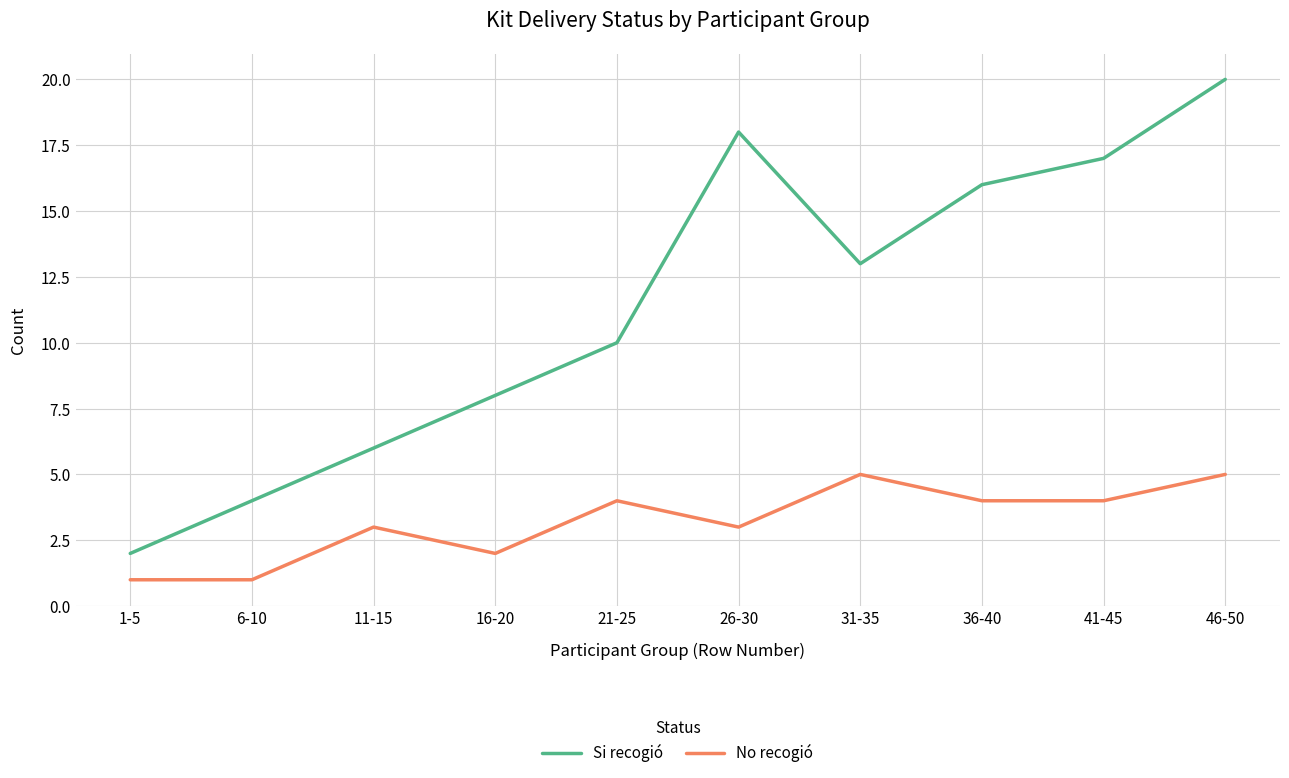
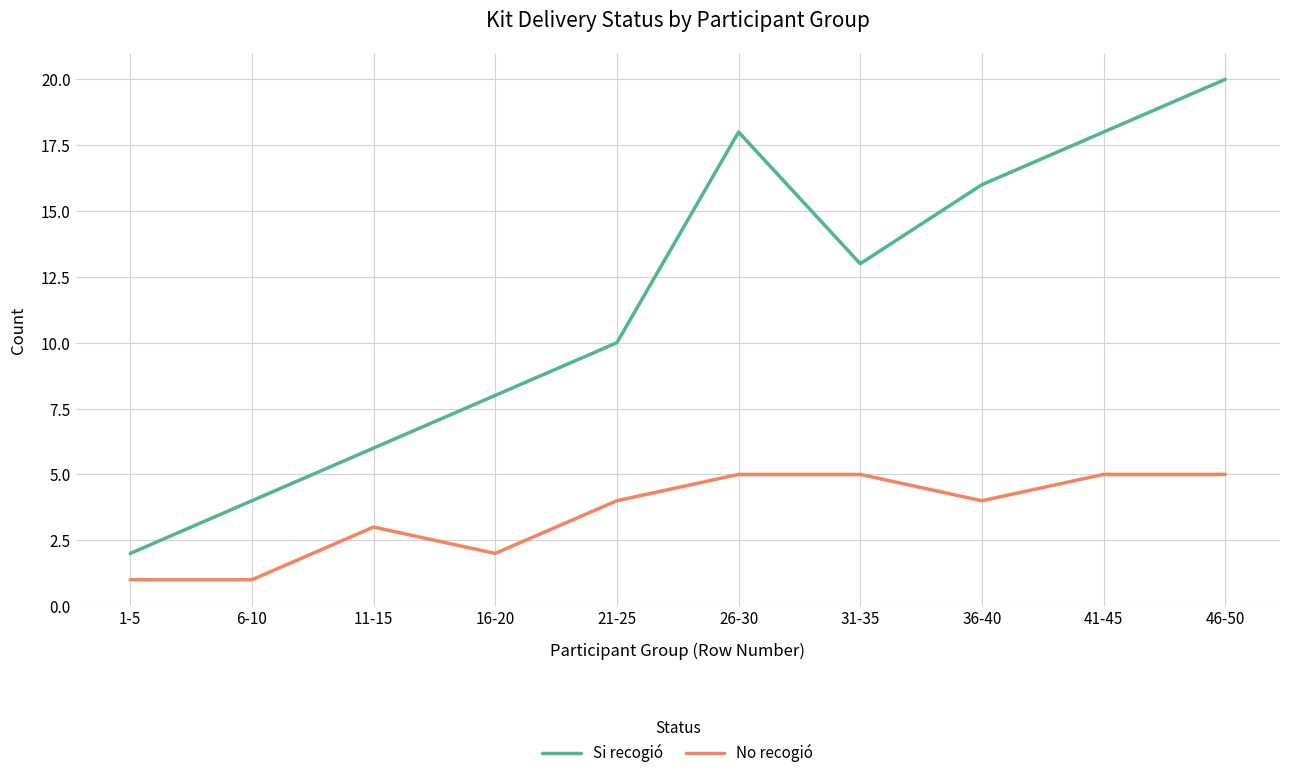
  {
    "Si recogió": {
      "1-5": 2,
      "6-10": 4,
      "11-15": 6,
      "16-20": 8,
      "21-25": 10,
      "26-30": 18,
      "31-35": 13,
      "36-40": 16,
-     "41-45": 17,
+     "41-45": 18,
      "46-50": 20
    },
    "No recogió": {
      "1-5": 1,
      "6-10": 1,
      "11-15": 3,
      "16-20": 2,
      "21-25": 4,
-     "26-30": 3,
+     "26-30": 5,
      "31-35": 5,
      "36-40": 4,
-     "41-45": 4,
+     "41-45": 5,
      "46-50": 5
    }
  }
